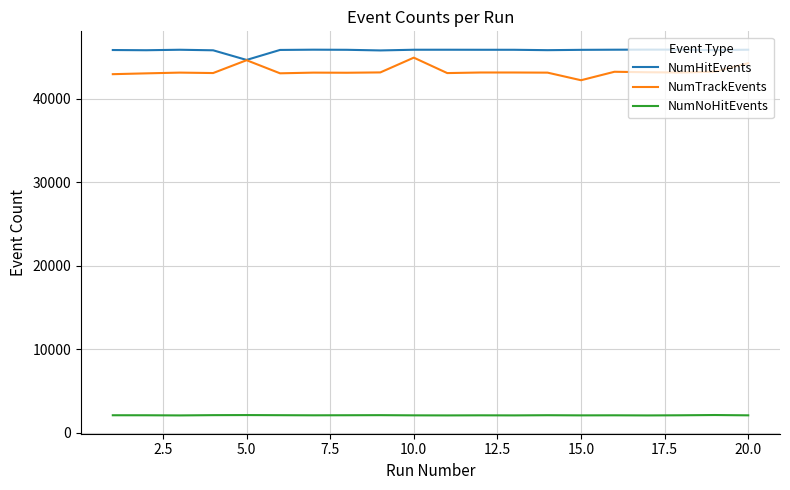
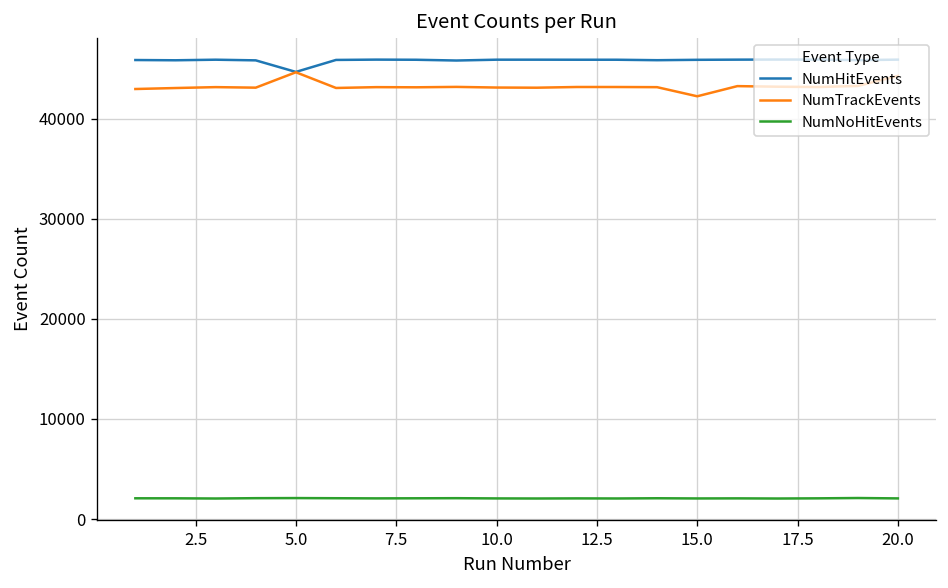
  {
    "NumHitEvents": {
      "10.0": 46000,
      "15.0": 46000
    },
    "NumTrackEvents": {
-     "10.0": 45000,
+     "10.0": 43000,
      "15.0": 42000
    },
    "NumNoHitEvents": {
      "5.0": 2000,
      "10.0": 2000,
      "15.0": 2000,
      "20.0": 2000
    }
  }
